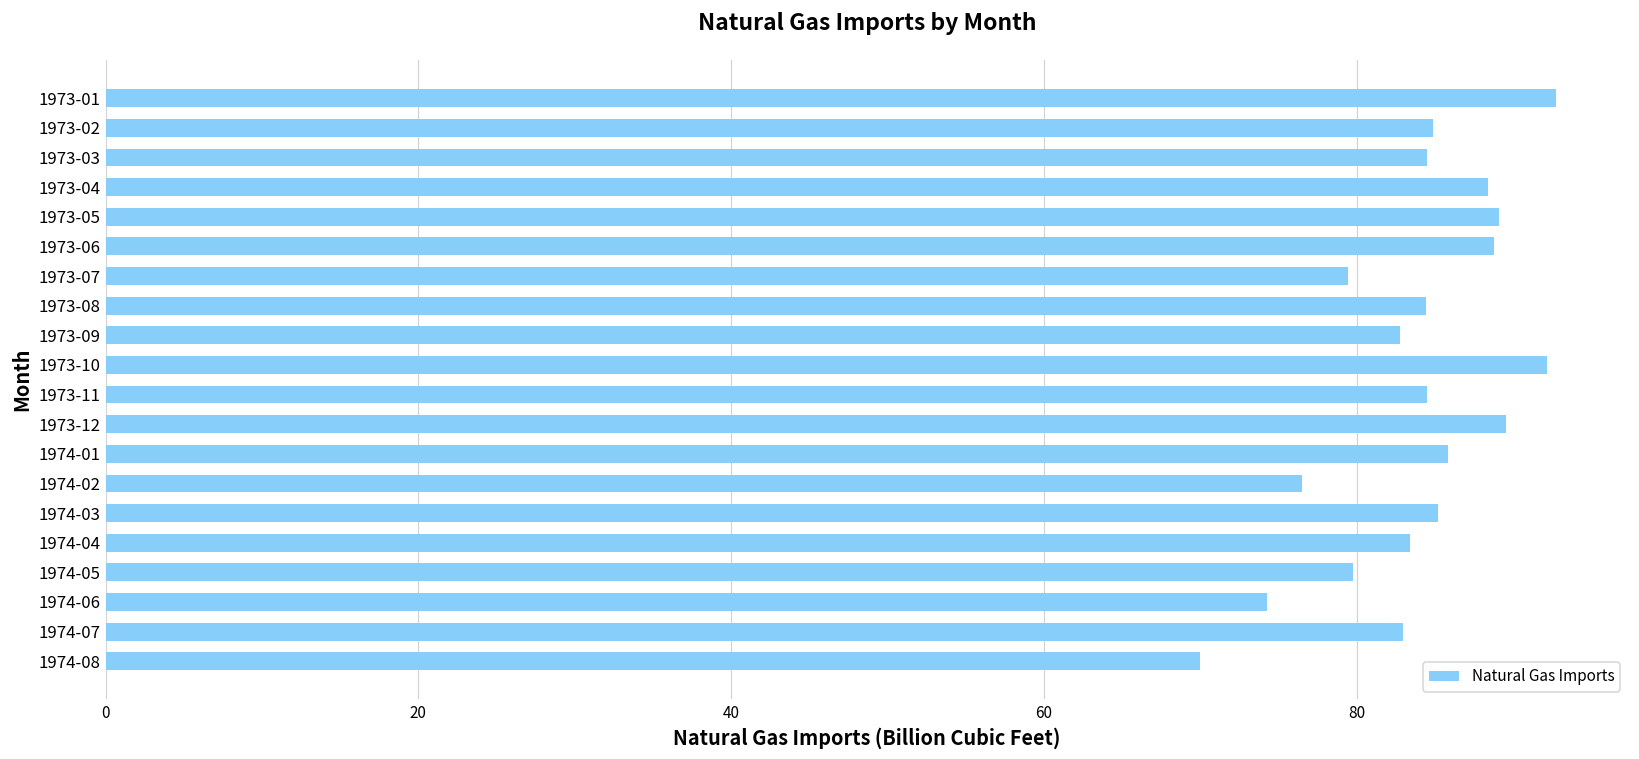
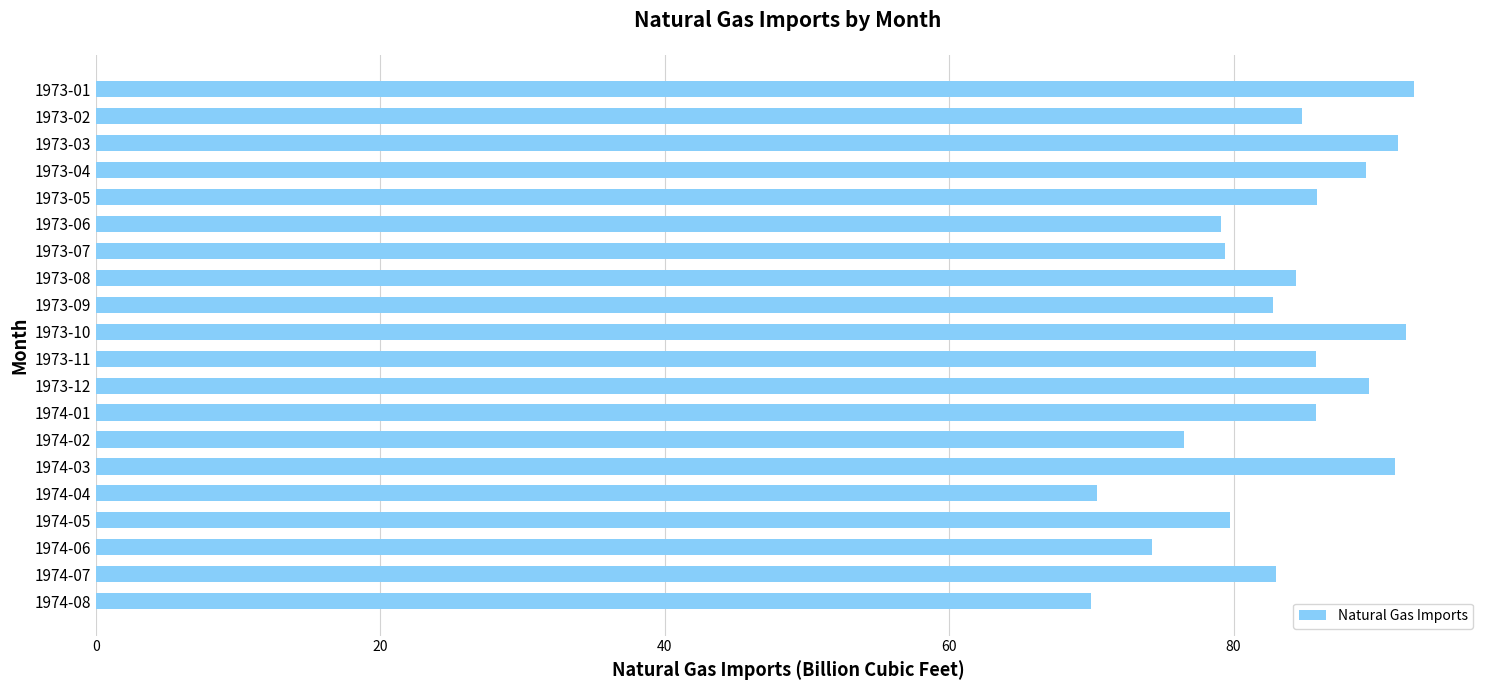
  {
    "1973-01": 92.7,
    "1973-02": 84.8,
-   "1973-03": 84.5,
-   "1973-04": 88.4,
-   "1973-05": 89.1,
-   "1973-06": 88.7,
+   "1973-03": 91.6,
+   "1973-04": 89.3,
+   "1973-05": 85.8,
+   "1973-06": 79.1,
    "1973-07": 79.4,
    "1973-08": 84.4,
    "1973-09": 82.8,
    "1973-10": 92.2,
-   "1973-11": 84.5,
+   "1973-11": 85.8,
    "1973-12": 89.6,
    "1974-01": 85.8,
    "1974-02": 76.5,
-   "1974-03": 85.2,
-   "1974-04": 83.4,
+   "1974-03": 91.3,
+   "1974-04": 70.4,
    "1974-05": 79.8,
    "1974-06": 74.2,
    "1974-07": 83.0,
    "1974-08": 70.0
  }
